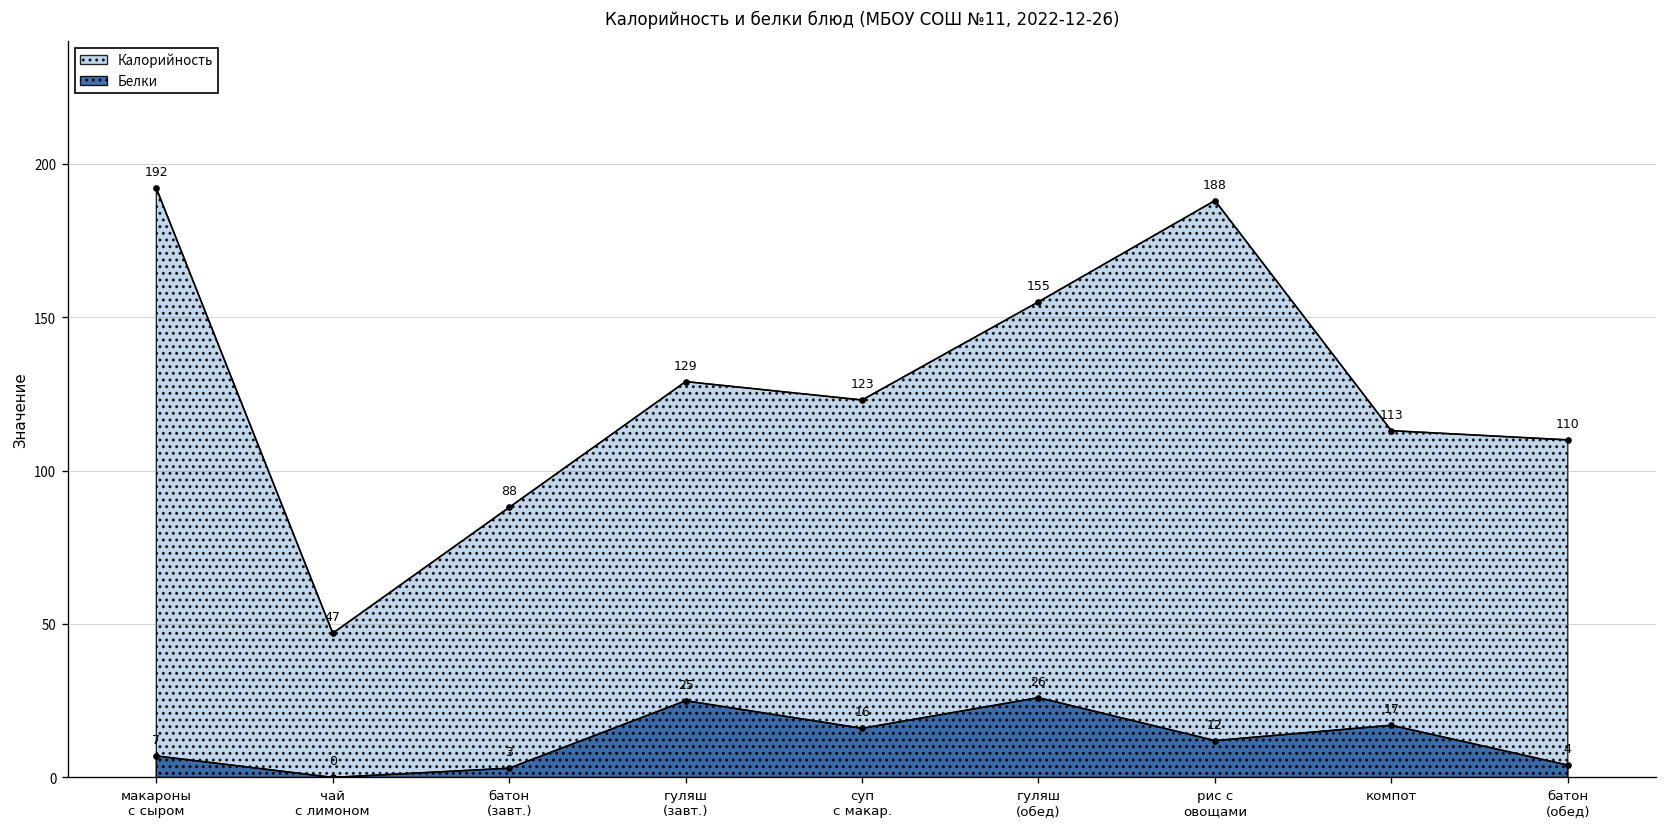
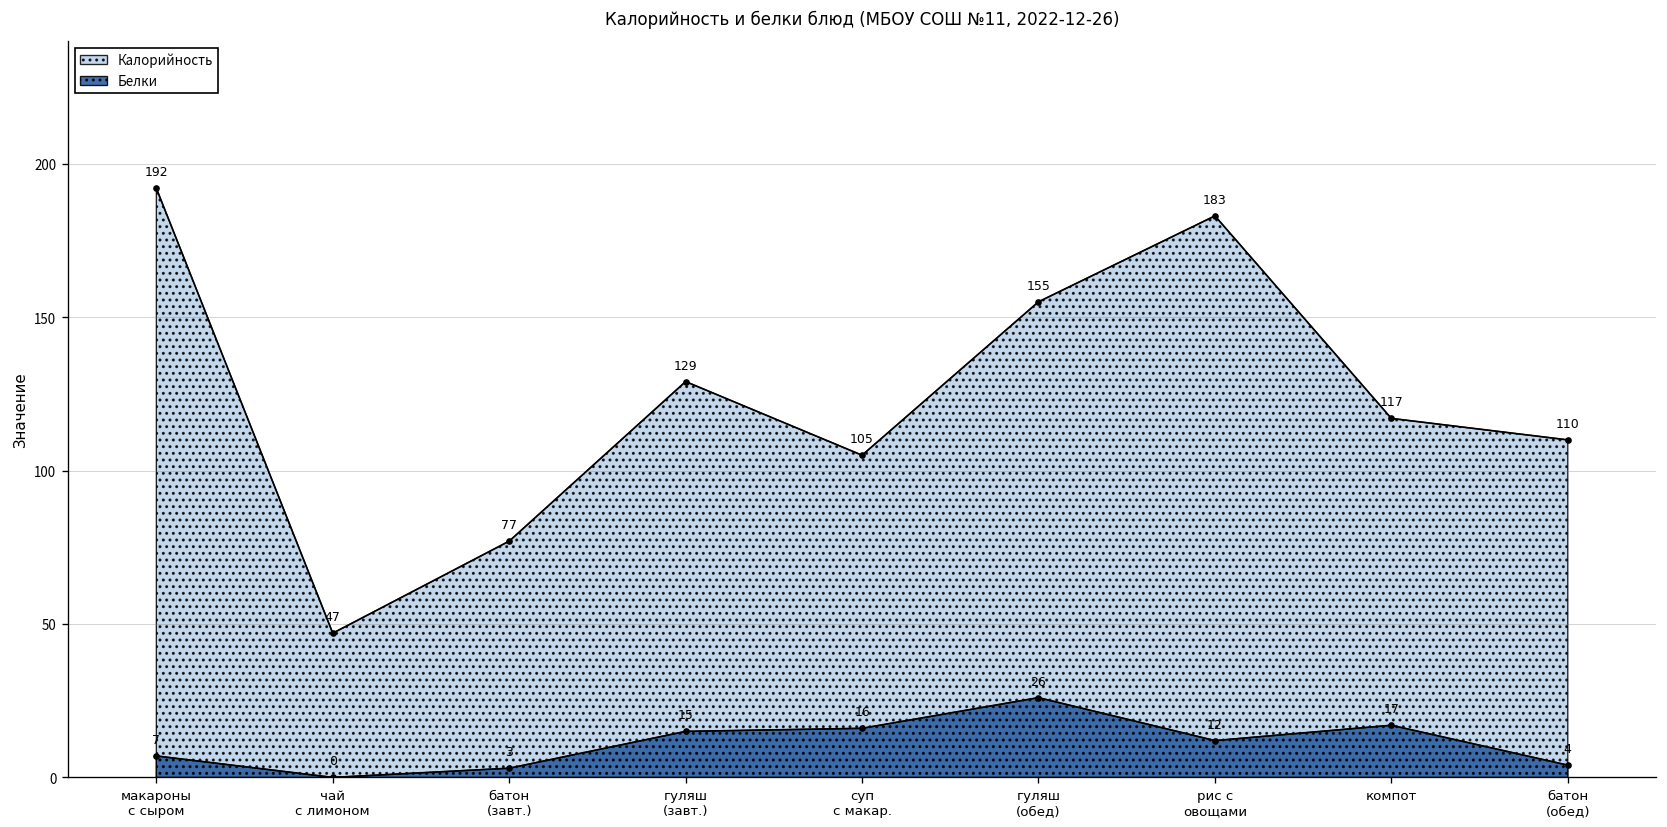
  {
    "Калорийность": {
      "макароны с сыром": 192,
      "чай с лимоном": 47,
-     "батон (завт.)": 88,
+     "батон (завт.)": 77,
      "гуляш (завт.)": 129,
-     "суп с макар.": 123,
+     "суп с макар.": 105,
      "гуляш (обед)": 155,
-     "рис с овощами": 188,
-     "компот": 113,
+     "рис с овощами": 183,
+     "компот": 117,
      "батон (обед)": 110
    },
    "Белки": {
      "макароны с сыром": 7,
      "чай с лимоном": 0,
      "батон (завт.)": 3,
-     "гуляш (завт.)": 25,
+     "гуляш (завт.)": 15,
      "суп с макар.": 16,
      "гуляш (обед)": 26,
      "рис с овощами": 12,
      "компот": 17,
      "батон (обед)": 4
    }
  }
